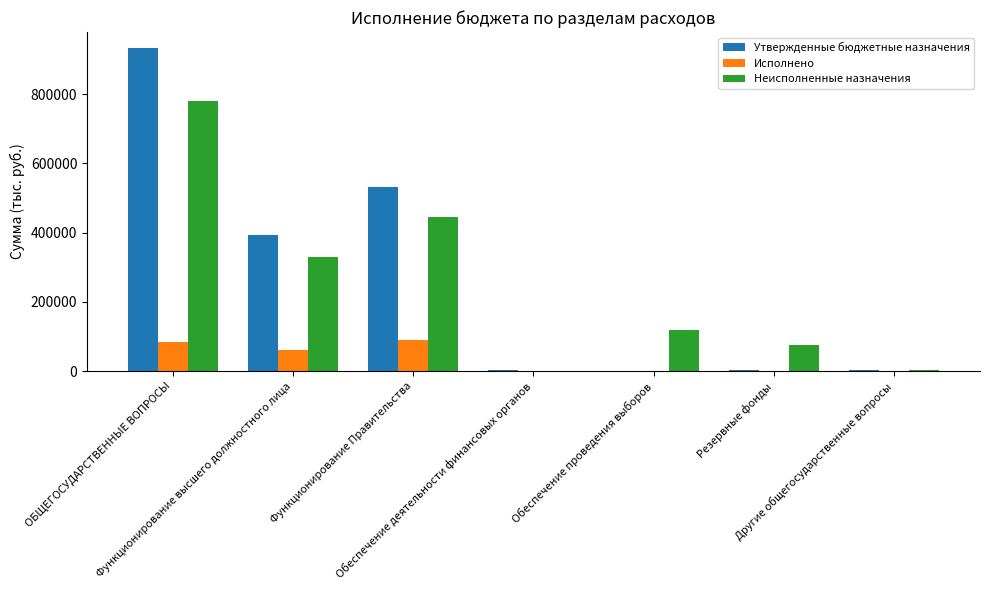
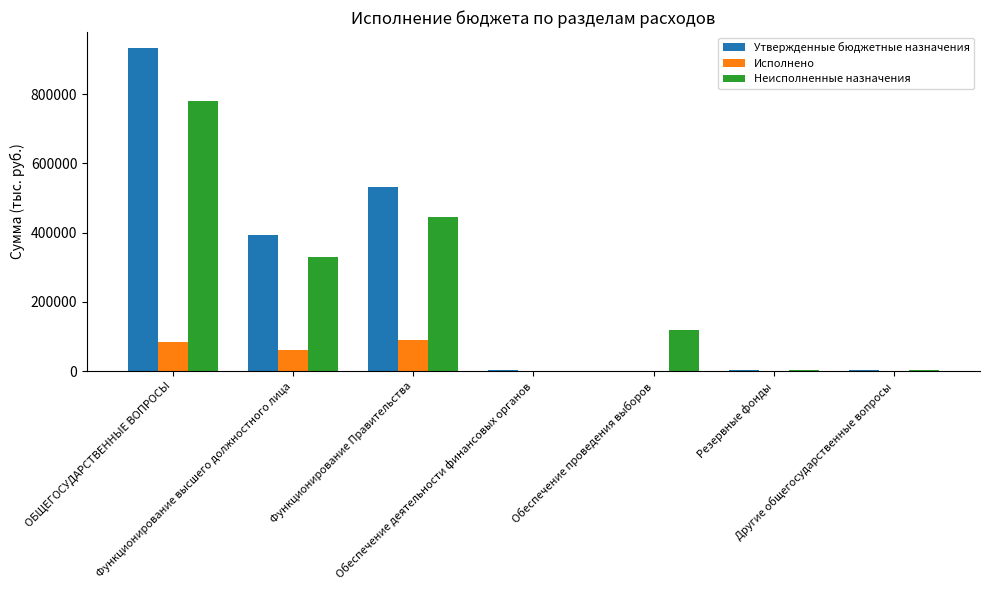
  {
    "Утвержденные бюджетные назначения": {
      "ОБЩЕГОСУДАРСТВЕННЫЕ ВОПРОСЫ": 930000,
      "Функционирование высшего должностного лица": 390000,
      "Функционирование Правительства": 530000
    },
    "Исполнено": {
      "ОБЩЕГОСУДАРСТВЕННЫЕ ВОПРОСЫ": 80000,
      "Функционирование высшего должностного лица": 60000,
      "Функционирование Правительства": 90000,
      "Обеспечение проведения выборов": 0,
      "Резервные фонды": 0,
      "Другие общегосударственные вопросы": 0
    },
    "Неисполненные назначения": {
      "ОБЩЕГОСУДАРСТВЕННЫЕ ВОПРОСЫ": 780000,
      "Функционирование высшего должностного лица": 330000,
      "Функционирование Правительства": 440000,
      "Обеспечение проведения выборов": 120000,
-     "Резервные фонды": 80000
+     "Резервные фонды": 0
    }
  }
